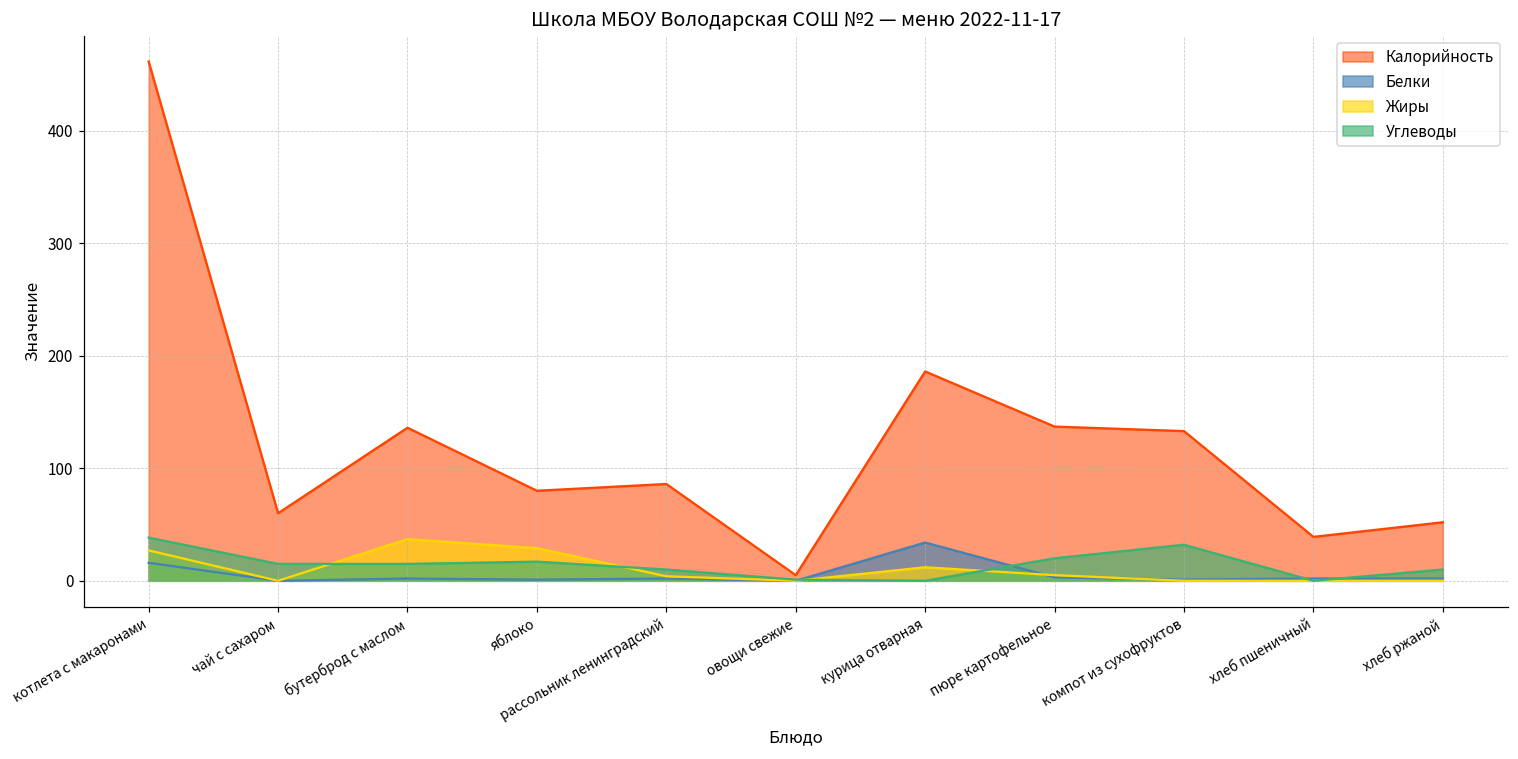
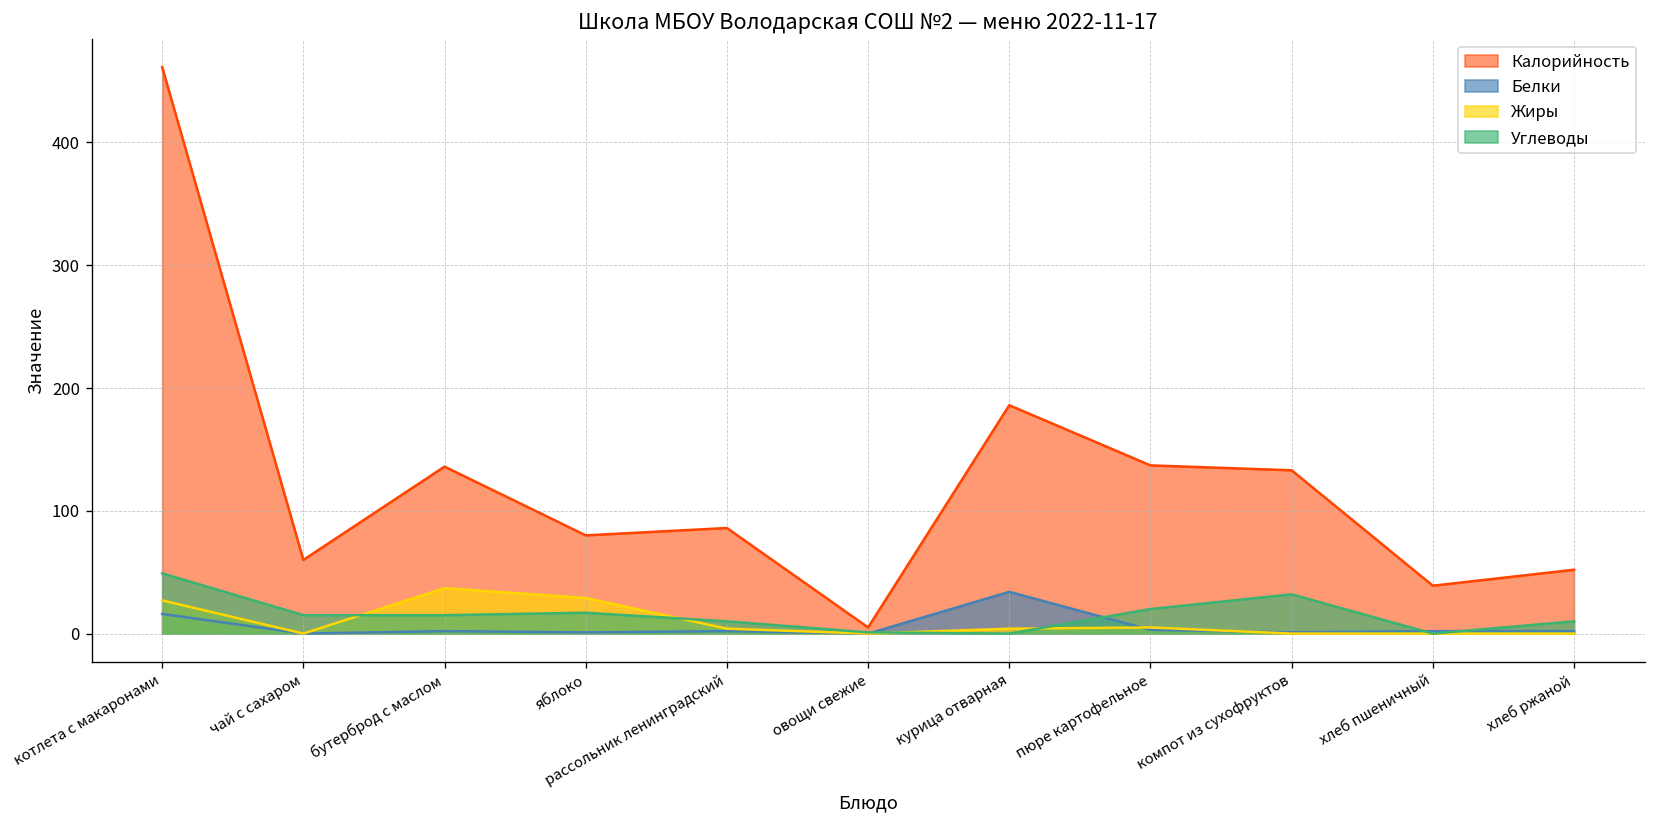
  {
    "Калорийность": {
      "котлета с макаронами": 461,
      "чай с сахаром": 60,
      "бутерброд с маслом": 136,
      "яблоко": 80,
      "рассольник ленинградский": 86,
      "овощи свежие": 5,
      "курица отварная": 186,
      "пюре картофельное": 137,
      "компот из сухофруктов": 133,
      "хлеб пшеничный": 39,
      "хлеб ржаной": 52
    },
    "Белки": {
      "котлета с макаронами": 16,
      "бутерброд с маслом": 2,
      "яблоко": 1,
      "курица отварная": 34
    },
    "Жиры": {
      "котлета с макаронами": 27,
      "бутерброд с маслом": 37,
      "яблоко": 29,
-     "курица отварная": 12
+     "курица отварная": 4
    },
    "Углеводы": {
-     "котлета с макаронами": 38,
+     "котлета с макаронами": 49,
      "чай с сахаром": 15,
      "бутерброд с маслом": 15,
      "яблоко": 17,
      "рассольник ленинградский": 10,
      "курица отварная": 0,
      "пюре картофельное": 20,
      "компот из сухофруктов": 32,
      "хлеб ржаной": 10
    }
  }
